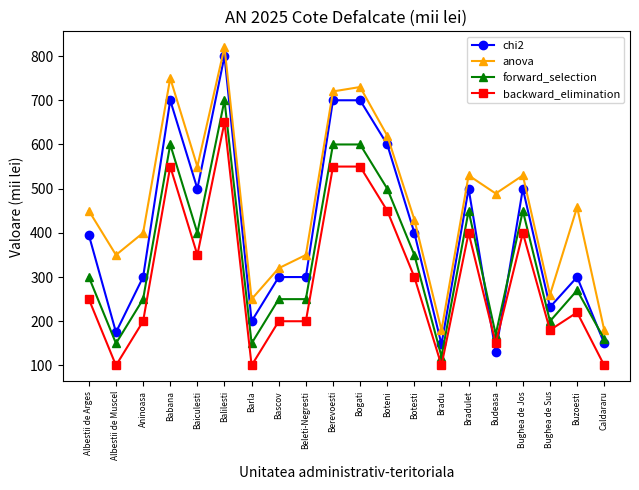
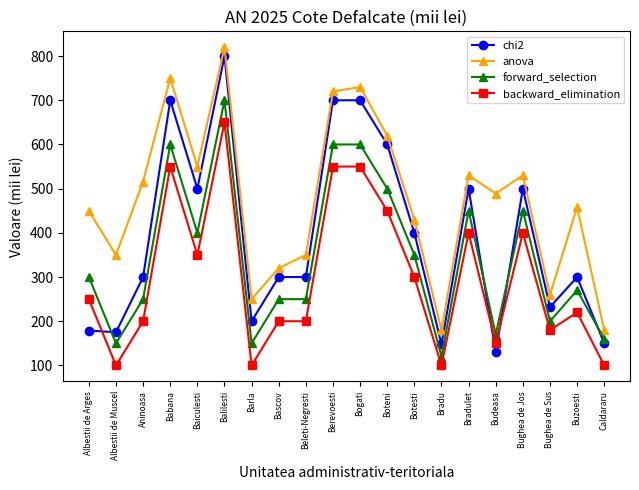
  {
    "chi2": {
-     "Albestii de Arges": 400,
+     "Albestii de Arges": 180,
      "Albestii de Muscel": 180,
      "Aninoasa": 300,
      "Babana": 700,
      "Baiculesti": 500,
      "Balilesti": 800,
      "Barla": 200,
      "Bascov": 300,
      "Beleti-Negresti": 300,
      "Berevoesti": 700,
      "Bogati": 700,
      "Boteni": 600,
      "Botesti": 400,
      "Bradu": 150,
      "Bradulet": 500,
      "Budeasa": 130,
      "Bughea de Jos": 500,
      "Bughea de Sus": 230,
      "Buzoesti": 300,
      "Caldararu": 150
    },
    "anova": {
      "Albestii de Arges": 450,
      "Albestii de Muscel": 350,
-     "Aninoasa": 400,
+     "Aninoasa": 520,
      "Babana": 750,
      "Baiculesti": 550,
      "Balilesti": 820,
      "Barla": 250,
      "Bascov": 320,
      "Beleti-Negresti": 350,
      "Berevoesti": 720,
      "Bogati": 730,
      "Boteni": 620,
      "Botesti": 430,
      "Bradu": 180,
      "Bradulet": 530,
      "Budeasa": 490,
      "Bughea de Jos": 530,
      "Bughea de Sus": 260,
      "Buzoesti": 460,
      "Caldararu": 180
    },
    "forward_selection": {
      "Albestii de Arges": 300,
      "Albestii de Muscel": 150,
      "Aninoasa": 250,
      "Babana": 600,
      "Baiculesti": 400,
      "Balilesti": 700,
      "Barla": 150,
      "Bascov": 250,
      "Beleti-Negresti": 250,
      "Berevoesti": 600,
      "Bogati": 600,
      "Boteni": 500,
      "Botesti": 350,
      "Bradu": 120,
      "Bradulet": 450,
      "Budeasa": 170,
      "Bughea de Jos": 450,
      "Bughea de Sus": 200,
      "Buzoesti": 270,
      "Caldararu": 160
    },
    "backward_elimination": {
      "Albestii de Arges": 250,
      "Albestii de Muscel": 100,
      "Aninoasa": 200,
      "Babana": 550,
      "Baiculesti": 350,
      "Balilesti": 650,
      "Barla": 100,
      "Bascov": 200,
      "Beleti-Negresti": 200,
      "Berevoesti": 550,
      "Bogati": 550,
      "Boteni": 450,
      "Botesti": 300,
      "Bradu": 100,
      "Bradulet": 400,
      "Budeasa": 150,
      "Bughea de Jos": 400,
      "Bughea de Sus": 180,
      "Buzoesti": 220,
      "Caldararu": 100
    }
  }
